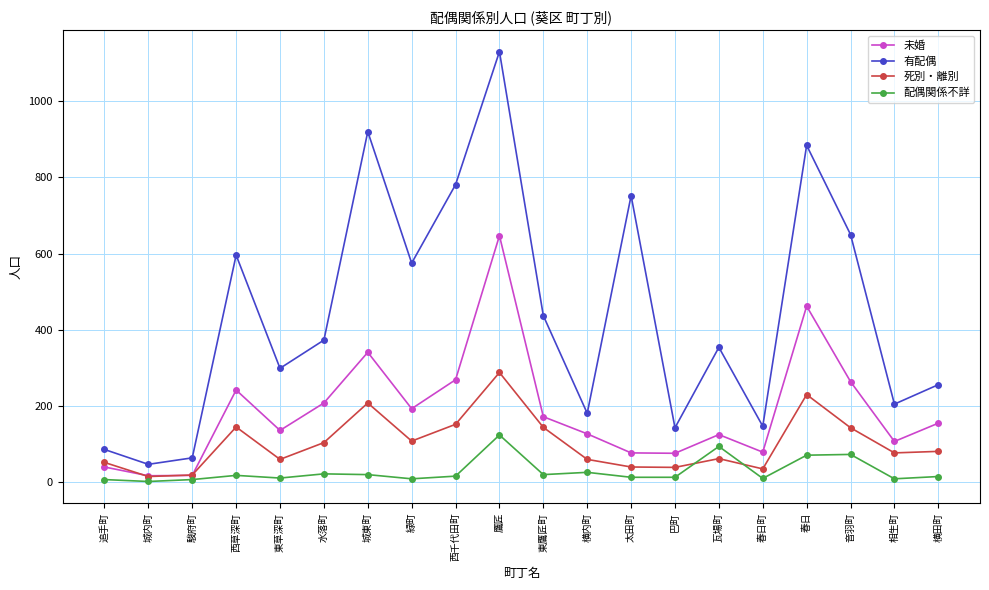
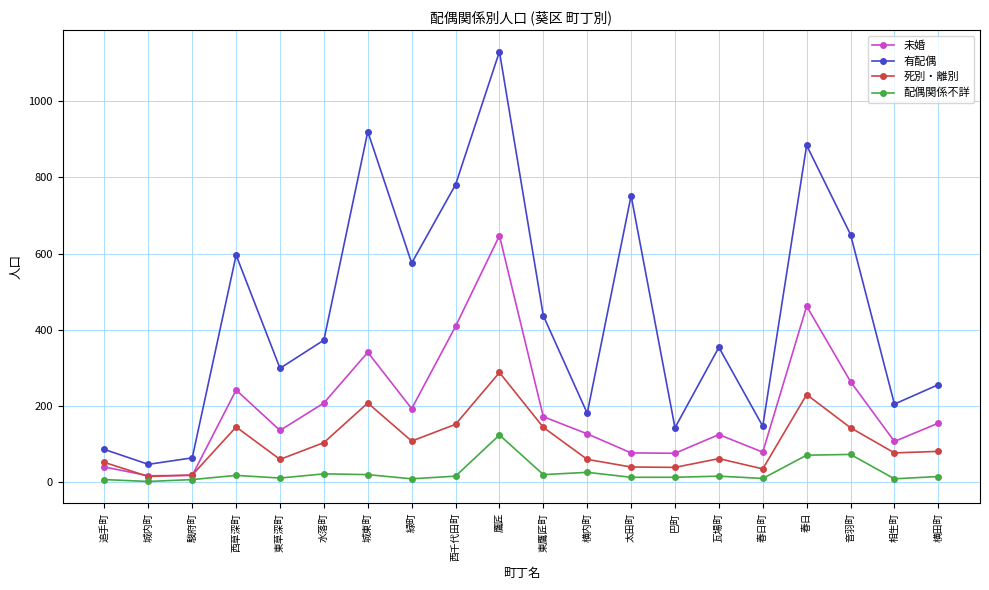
  {
    "未婚": {
      "追手町": 40,
      "西草深町": 240,
      "東草深町": 140,
      "水落町": 210,
      "城東町": 340,
      "緑町": 190,
-     "西千代田町": 270,
+     "西千代田町": 410,
      "鷹匠": 650,
      "東鷹匠町": 170,
      "横内町": 130,
      "太田町": 80,
      "巴町": 80,
      "瓦場町": 130,
      "春日町": 80,
      "春日": 460,
      "音羽町": 260,
      "相生町": 110,
      "横田町": 160
    },
    "有配偶": {
      "追手町": 90,
      "城内町": 50,
      "駿府町": 60,
      "西草深町": 600,
      "東草深町": 300,
      "水落町": 370,
      "城東町": 920,
      "緑町": 580,
      "西千代田町": 780,
      "鷹匠": 1130,
      "東鷹匠町": 440,
      "横内町": 180,
      "太田町": 750,
      "巴町": 140,
      "瓦場町": 350,
      "春日町": 150,
      "春日": 880,
      "音羽町": 650,
      "相生町": 210,
      "横田町": 260
    },
    "死別・離別": {
      "追手町": 50,
      "西草深町": 150,
      "東草深町": 60,
      "水落町": 100,
      "城東町": 210,
      "緑町": 110,
      "西千代田町": 150,
      "鷹匠": 290,
      "東鷹匠町": 140,
      "横内町": 60,
      "太田町": 40,
      "巴町": 40,
      "瓦場町": 60,
      "春日町": 40,
      "春日": 230,
      "音羽町": 140,
      "相生町": 80,
      "横田町": 80
    },
    "配偶関係不詳": {
      "追手町": 10,
      "城内町": 0,
      "駿府町": 10,
      "西草深町": 20,
      "東草深町": 10,
      "水落町": 20,
      "城東町": 20,
      "緑町": 10,
      "西千代田町": 20,
      "鷹匠": 120,
      "東鷹匠町": 20,
      "横内町": 30,
      "太田町": 10,
      "巴町": 10,
-     "瓦場町": 90,
+     "瓦場町": 20,
      "春日町": 10,
      "春日": 70,
      "音羽町": 70,
      "相生町": 10,
      "横田町": 20
    }
  }
